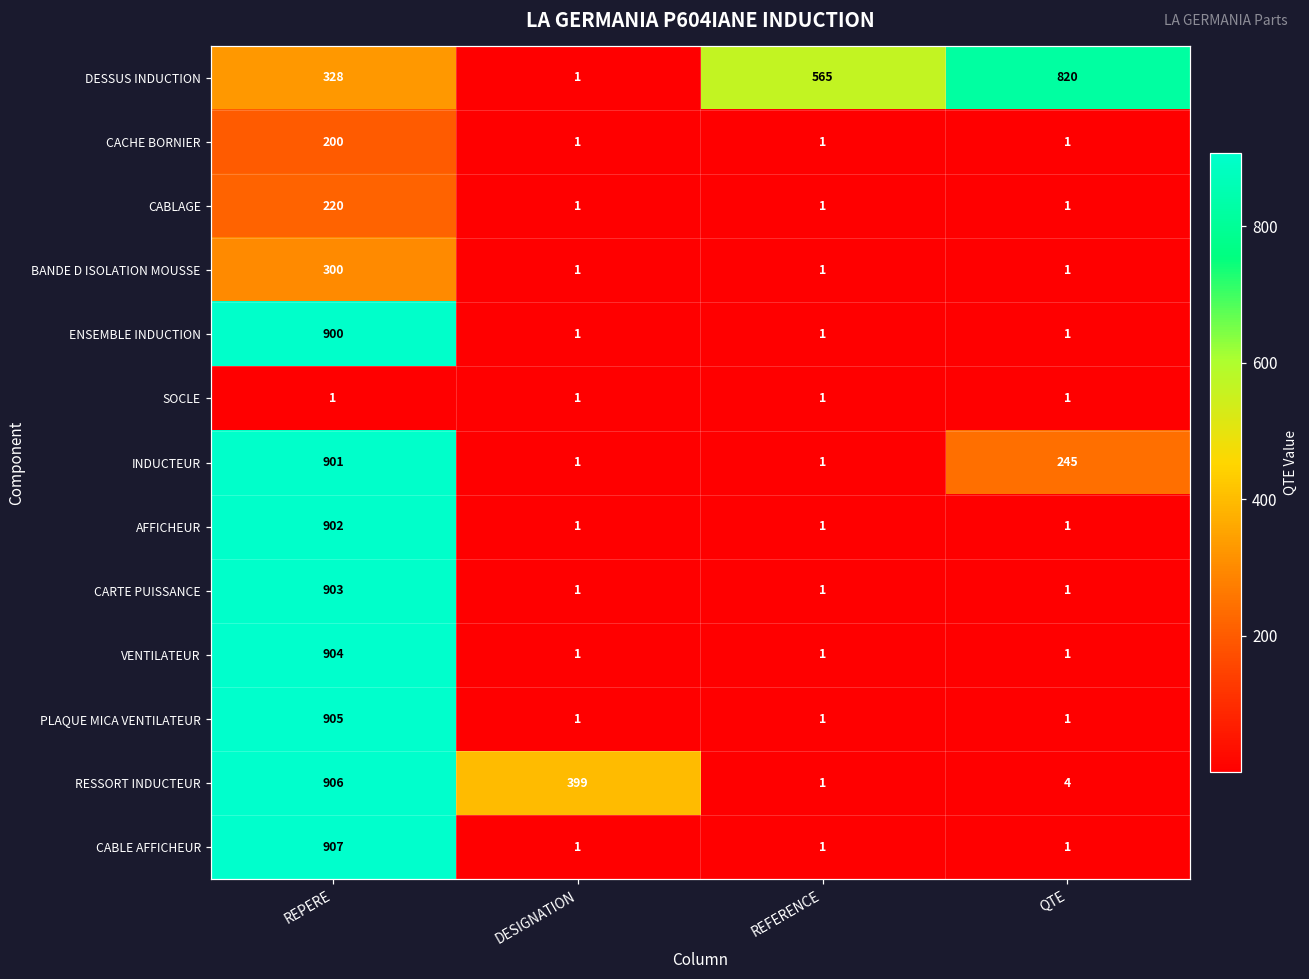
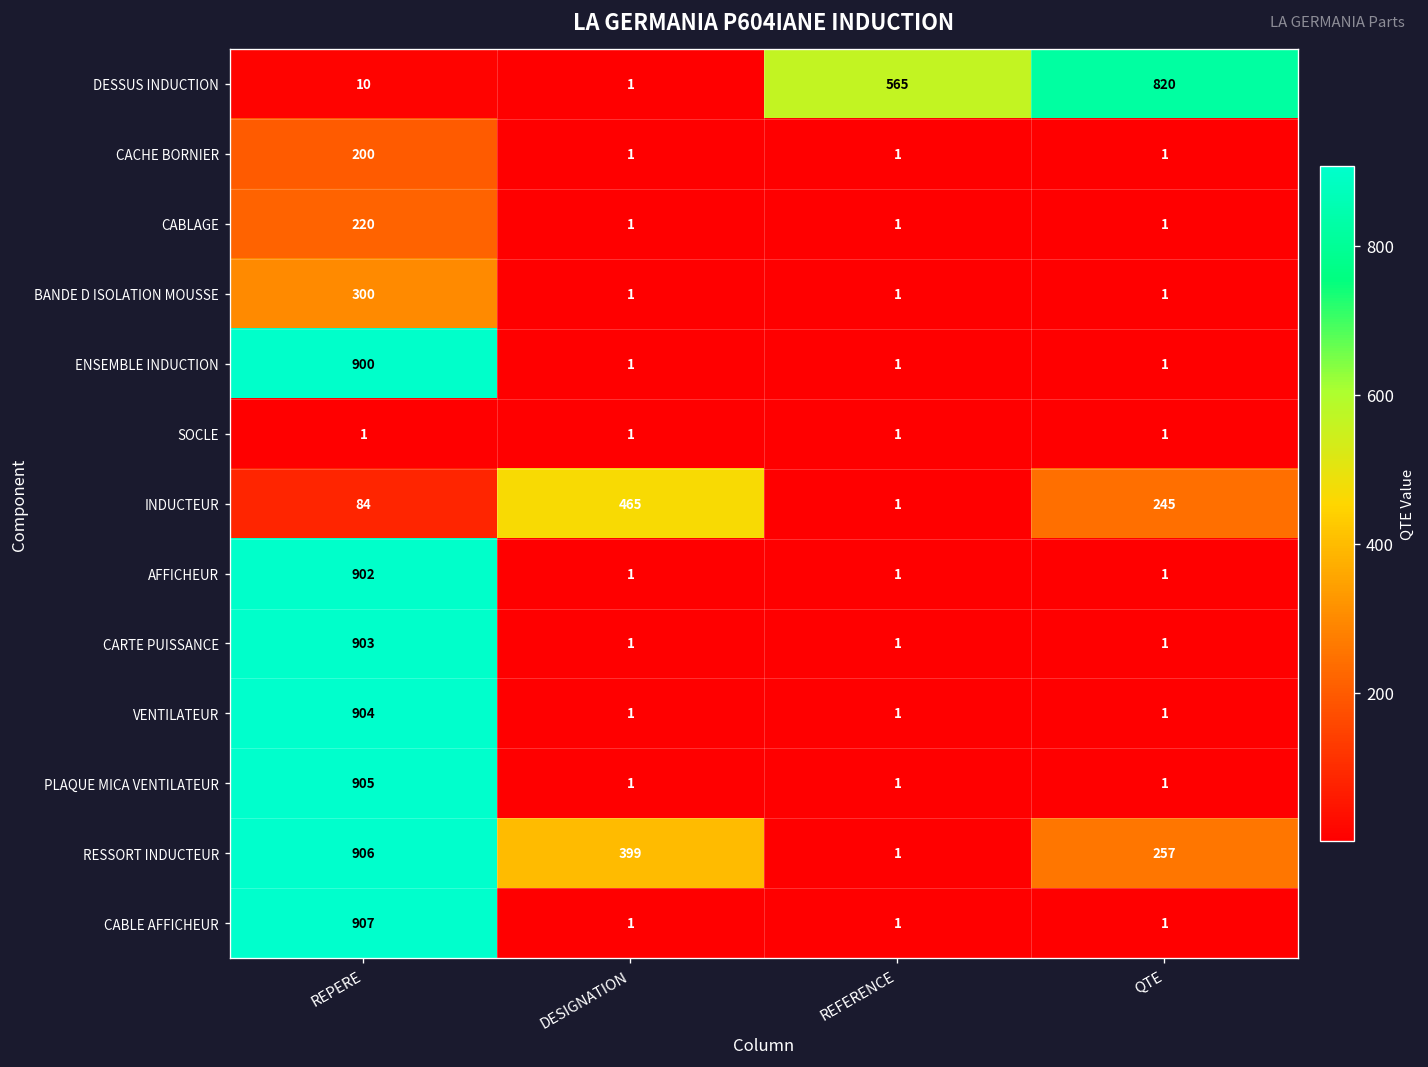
  {
    "DESSUS INDUCTION": {
-     "REPERE": 328,
+     "REPERE": 10,
      "DESIGNATION": 1,
      "REFERENCE": 565,
      "QTE": 820
    },
    "CACHE BORNIER": {
      "REPERE": 200,
      "DESIGNATION": 1,
      "REFERENCE": 1,
      "QTE": 1
    },
    "CABLAGE": {
      "REPERE": 220,
      "DESIGNATION": 1,
      "REFERENCE": 1,
      "QTE": 1
    },
    "BANDE D ISOLATION MOUSSE": {
      "REPERE": 300,
      "DESIGNATION": 1,
      "REFERENCE": 1,
      "QTE": 1
    },
    "ENSEMBLE INDUCTION": {
      "REPERE": 900,
      "DESIGNATION": 1,
      "REFERENCE": 1,
      "QTE": 1
    },
    "SOCLE": {
      "REPERE": 1,
      "DESIGNATION": 1,
      "REFERENCE": 1,
      "QTE": 1
    },
    "INDUCTEUR": {
-     "REPERE": 901,
-     "DESIGNATION": 1,
+     "REPERE": 84,
+     "DESIGNATION": 465,
      "REFERENCE": 1,
      "QTE": 245
    },
    "AFFICHEUR": {
      "REPERE": 902,
      "DESIGNATION": 1,
      "REFERENCE": 1,
      "QTE": 1
    },
    "CARTE PUISSANCE": {
      "REPERE": 903,
      "DESIGNATION": 1,
      "REFERENCE": 1,
      "QTE": 1
    },
    "VENTILATEUR": {
      "REPERE": 904,
      "DESIGNATION": 1,
      "REFERENCE": 1,
      "QTE": 1
    },
    "PLAQUE MICA VENTILATEUR": {
      "REPERE": 905,
      "DESIGNATION": 1,
      "REFERENCE": 1,
      "QTE": 1
    },
    "RESSORT INDUCTEUR": {
      "REPERE": 906,
      "DESIGNATION": 399,
      "REFERENCE": 1,
-     "QTE": 4
+     "QTE": 257
    },
    "CABLE AFFICHEUR": {
      "REPERE": 907,
      "DESIGNATION": 1,
      "REFERENCE": 1,
      "QTE": 1
    }
  }
